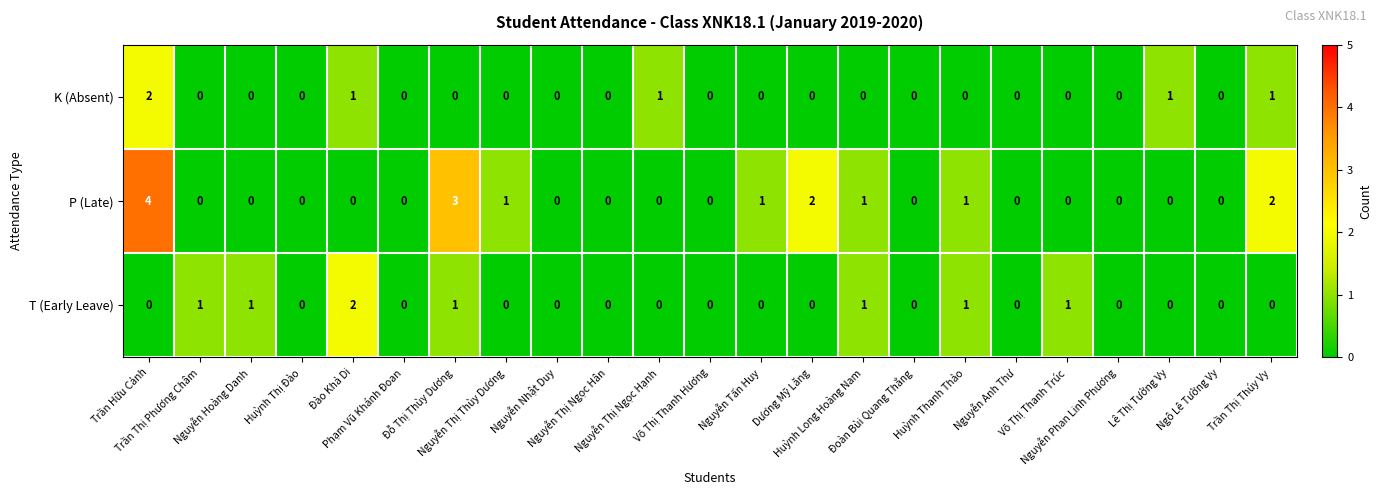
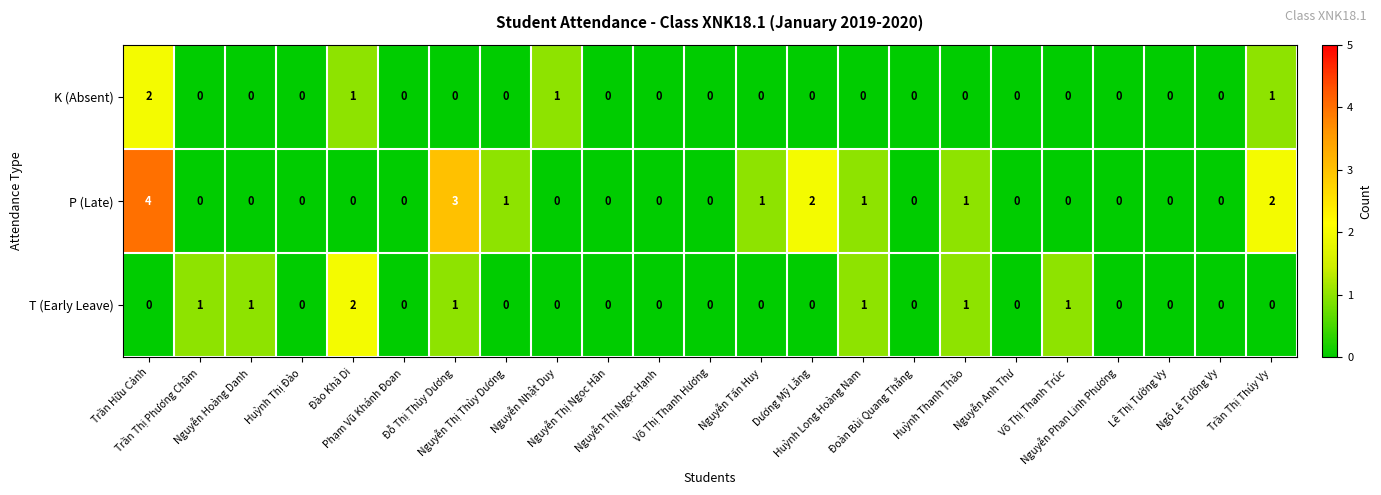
  {
    "K (Absent)": {
      "Trần Hữu Cảnh": 2,
      "Trần Thị Phương Châm": 0,
      "Nguyễn Hoàng Danh": 0,
      "Huỳnh Thị Đào": 0,
      "Đào Khả Di": 1,
      "Phạm Vũ Khánh Đoan": 0,
      "Đỗ Thị Thùy Dương": 0,
      "Nguyễn Thị Thùy Dương": 0,
-     "Nguyễn Nhật Duy": 0,
+     "Nguyễn Nhật Duy": 1,
      "Nguyễn Thị Ngọc Hân": 0,
-     "Nguyễn Thị Ngọc Hạnh": 1,
+     "Nguyễn Thị Ngọc Hạnh": 0,
      "Võ Thị Thanh Hương": 0,
      "Nguyễn Tấn Huy": 0,
      "Dương Mỹ Lăng": 0,
      "Huỳnh Long Hoàng Nam": 0,
      "Đoàn Bùi Quang Thắng": 0,
      "Huỳnh Thanh Thảo": 0,
      "Nguyễn Anh Thư": 0,
      "Võ Thị Thanh Trúc": 0,
      "Nguyễn Phan Linh Phương": 0,
-     "Lê Thị Tường Vy": 1,
+     "Lê Thị Tường Vy": 0,
      "Ngô Lê Tường Vy": 0,
      "Trần Thị Thúy Vy": 1
    },
    "P (Late)": {
      "Trần Hữu Cảnh": 4,
      "Trần Thị Phương Châm": 0,
      "Nguyễn Hoàng Danh": 0,
      "Huỳnh Thị Đào": 0,
      "Đào Khả Di": 0,
      "Phạm Vũ Khánh Đoan": 0,
      "Đỗ Thị Thùy Dương": 3,
      "Nguyễn Thị Thùy Dương": 1,
      "Nguyễn Nhật Duy": 0,
      "Nguyễn Thị Ngọc Hân": 0,
      "Nguyễn Thị Ngọc Hạnh": 0,
      "Võ Thị Thanh Hương": 0,
      "Nguyễn Tấn Huy": 1,
      "Dương Mỹ Lăng": 2,
      "Huỳnh Long Hoàng Nam": 1,
      "Đoàn Bùi Quang Thắng": 0,
      "Huỳnh Thanh Thảo": 1,
      "Nguyễn Anh Thư": 0,
      "Võ Thị Thanh Trúc": 0,
      "Nguyễn Phan Linh Phương": 0,
      "Lê Thị Tường Vy": 0,
      "Ngô Lê Tường Vy": 0,
      "Trần Thị Thúy Vy": 2
    },
    "T (Early Leave)": {
      "Trần Hữu Cảnh": 0,
      "Trần Thị Phương Châm": 1,
      "Nguyễn Hoàng Danh": 1,
      "Huỳnh Thị Đào": 0,
      "Đào Khả Di": 2,
      "Phạm Vũ Khánh Đoan": 0,
      "Đỗ Thị Thùy Dương": 1,
      "Nguyễn Thị Thùy Dương": 0,
      "Nguyễn Nhật Duy": 0,
      "Nguyễn Thị Ngọc Hân": 0,
      "Nguyễn Thị Ngọc Hạnh": 0,
      "Võ Thị Thanh Hương": 0,
      "Nguyễn Tấn Huy": 0,
      "Dương Mỹ Lăng": 0,
      "Huỳnh Long Hoàng Nam": 1,
      "Đoàn Bùi Quang Thắng": 0,
      "Huỳnh Thanh Thảo": 1,
      "Nguyễn Anh Thư": 0,
      "Võ Thị Thanh Trúc": 1,
      "Nguyễn Phan Linh Phương": 0,
      "Lê Thị Tường Vy": 0,
      "Ngô Lê Tường Vy": 0,
      "Trần Thị Thúy Vy": 0
    }
  }
